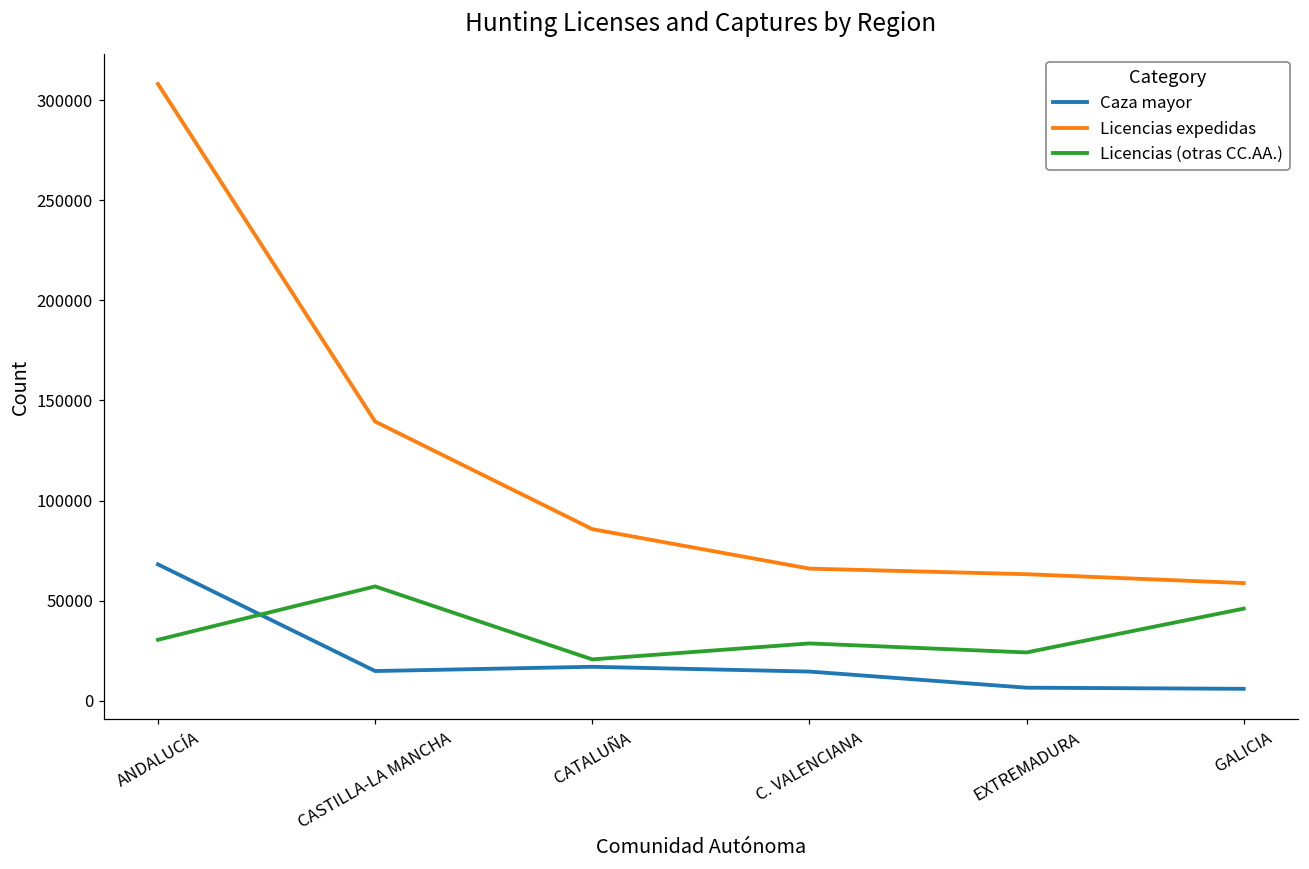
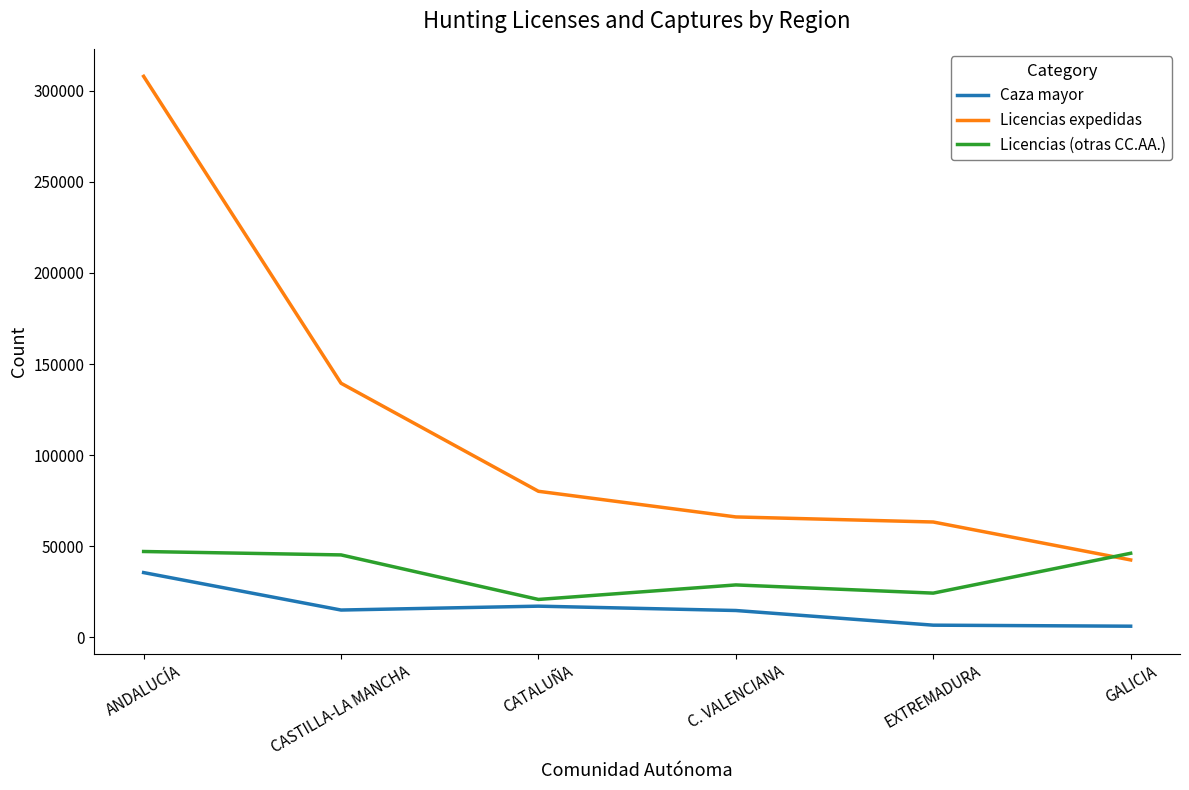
  {
    "Caza mayor": {
-     "ANDALUCÍA": 68000,
+     "ANDALUCÍA": 35000,
      "CASTILLA-LA MANCHA": 15000,
      "CATALUÑA": 17000,
      "C. VALENCIANA": 15000,
      "EXTREMADURA": 7000,
      "GALICIA": 6000
    },
    "Licencias expedidas": {
      "ANDALUCÍA": 308000,
      "CASTILLA-LA MANCHA": 139000,
-     "CATALUÑA": 86000,
+     "CATALUÑA": 80000,
      "C. VALENCIANA": 66000,
      "EXTREMADURA": 63000,
-     "GALICIA": 59000
+     "GALICIA": 42000
    },
    "Licencias (otras CC.AA.)": {
-     "ANDALUCÍA": 30000,
-     "CASTILLA-LA MANCHA": 57000,
+     "ANDALUCÍA": 47000,
+     "CASTILLA-LA MANCHA": 45000,
      "CATALUÑA": 21000,
      "C. VALENCIANA": 29000,
      "EXTREMADURA": 24000,
      "GALICIA": 46000
    }
  }
